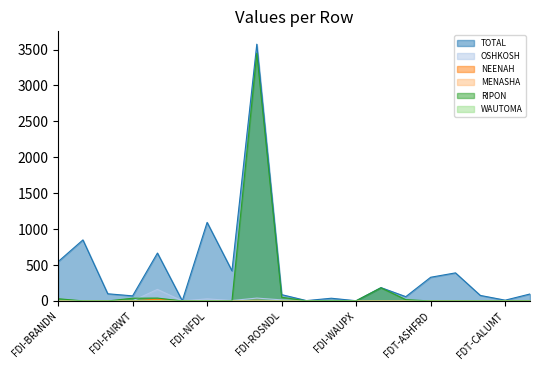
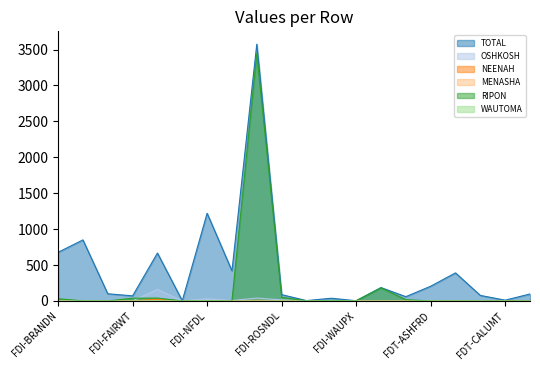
  {
    "TOTAL": {
-     "FDI-BRANDN": 500,
-     "FDI-NFDL": 1100,
+     "FDI-BRANDN": 700,
+     "FDI-NFDL": 1200,
      "FDI-ROSNDL": 100,
-     "FDT-ASHFRD": 300
+     "FDT-ASHFRD": 200
    },
    "RIPON": {
      "FDI-ROSNDL": 100
    }
  }
